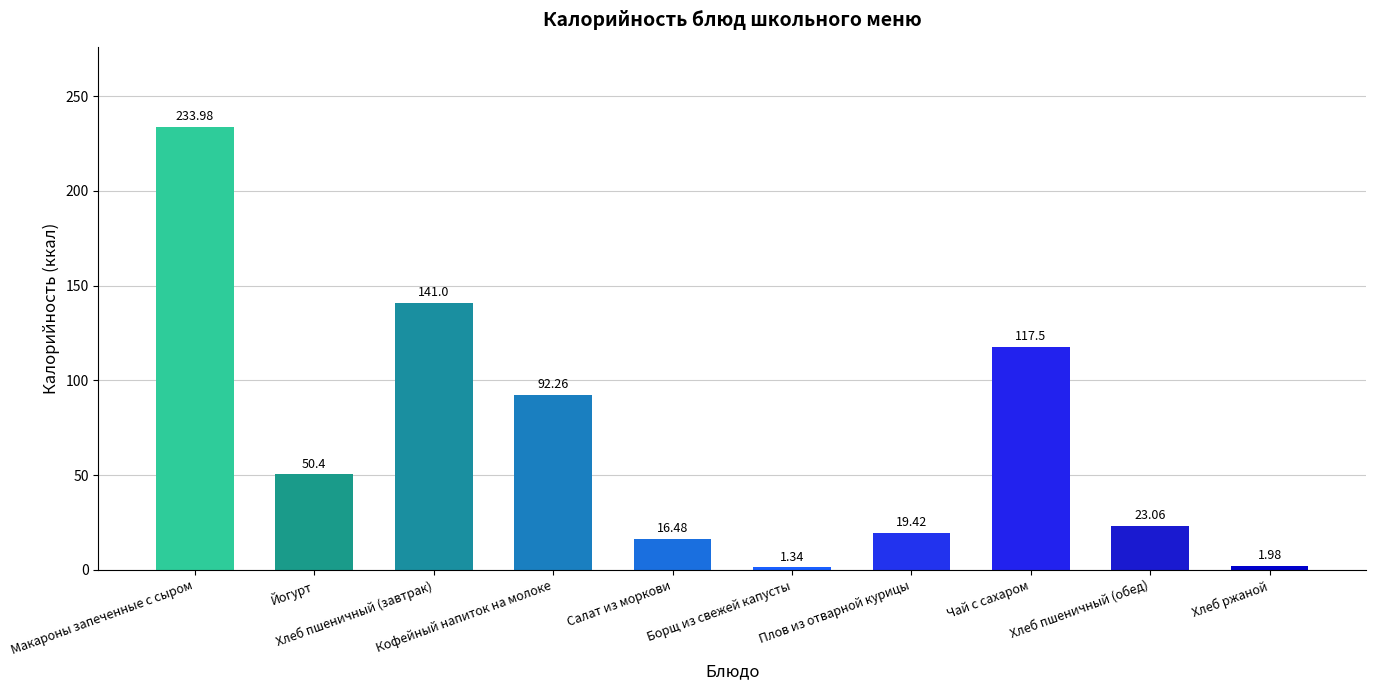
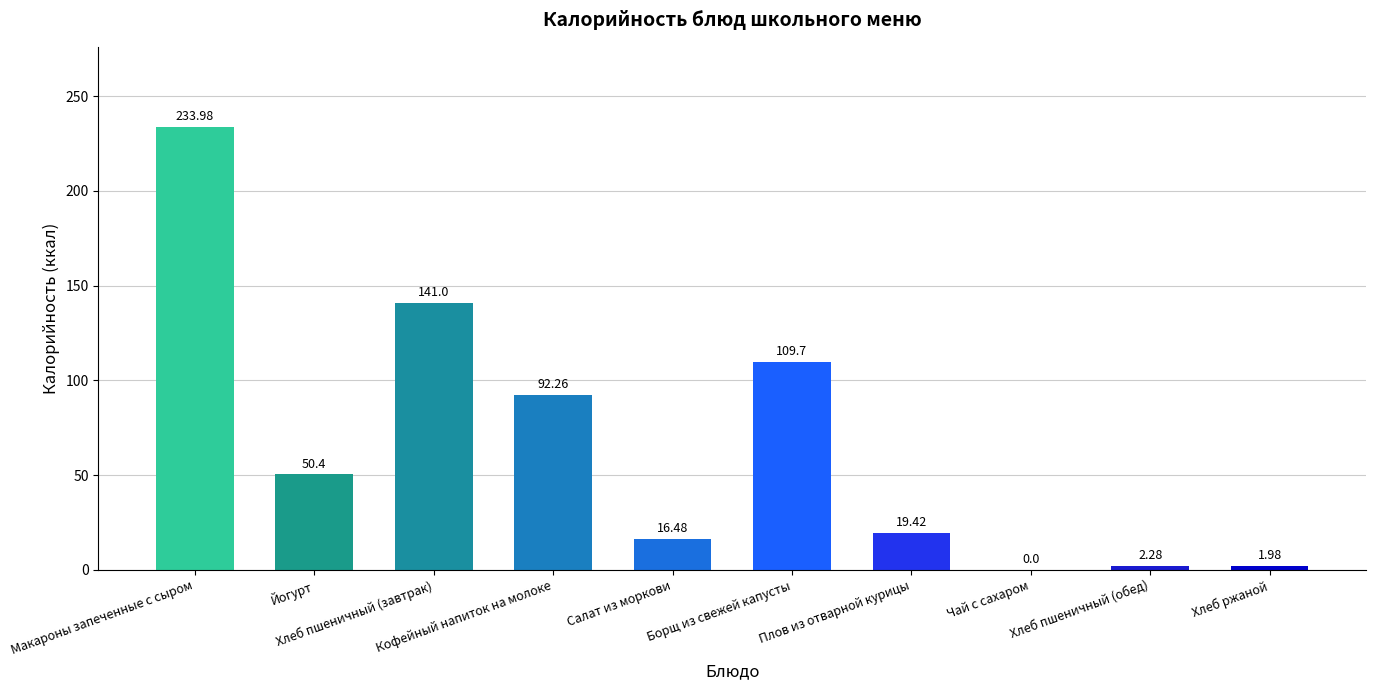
  {
    "Макароны запеченные с сыром": 233.98,
    "Йогурт": 50.4,
    "Хлеб пшеничный (завтрак)": 141.0,
    "Кофейный напиток на молоке": 92.26,
    "Салат из моркови": 16.48,
-   "Борщ из свежей капусты": 1.34,
+   "Борщ из свежей капусты": 109.7,
    "Плов из отварной курицы": 19.42,
-   "Чай с сахаром": 117.5,
-   "Хлеб пшеничный (обед)": 23.06,
+   "Чай с сахаром": 0.0,
+   "Хлеб пшеничный (обед)": 2.28,
    "Хлеб ржаной": 1.98
  }
